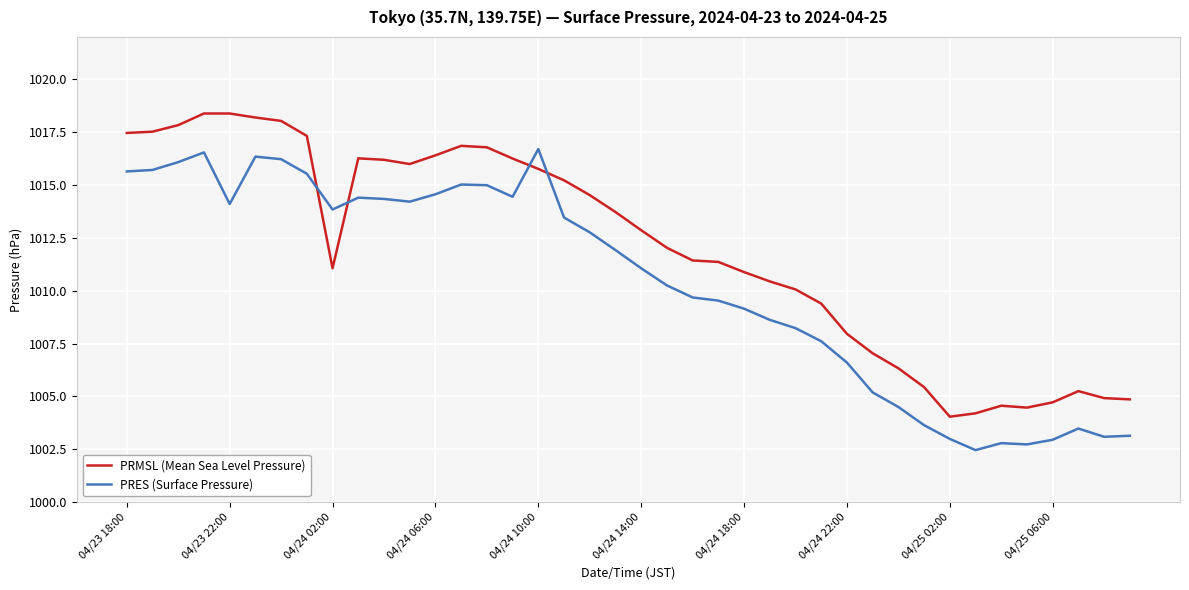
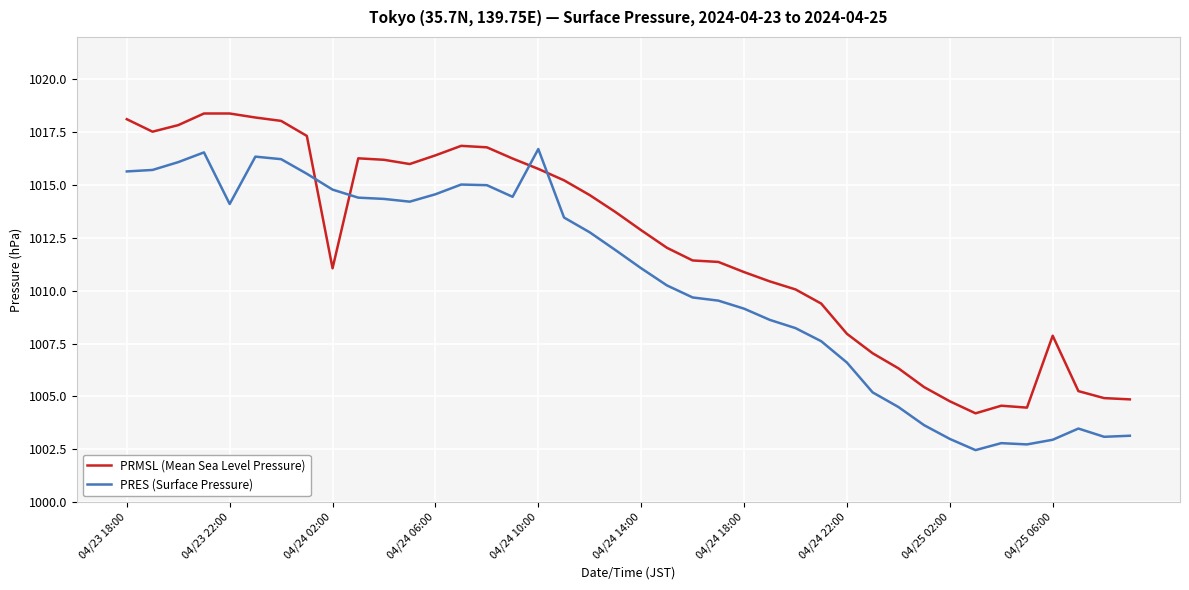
  {
    "PRMSL (Mean Sea Level Pressure)": {
-     "04/23 18:00": 1017.5,
+     "04/23 18:00": 1018.1,
      "04/23 22:00": 1018.4,
      "04/24 02:00": 1011.1,
      "04/24 06:00": 1016.4,
      "04/24 10:00": 1015.8,
      "04/24 14:00": 1012.9,
      "04/24 18:00": 1010.9,
      "04/24 22:00": 1008.0,
-     "04/25 02:00": 1004.0,
-     "04/25 06:00": 1004.7
+     "04/25 02:00": 1004.8,
+     "04/25 06:00": 1007.9
    },
    "PRES (Surface Pressure)": {
      "04/23 18:00": 1015.6,
      "04/23 22:00": 1014.1,
-     "04/24 02:00": 1013.8,
+     "04/24 02:00": 1014.8,
      "04/24 06:00": 1014.6,
      "04/24 10:00": 1016.7,
      "04/24 14:00": 1011.1,
      "04/24 18:00": 1009.2,
      "04/24 22:00": 1006.6,
      "04/25 02:00": 1003.0,
      "04/25 06:00": 1003.0
    }
  }
